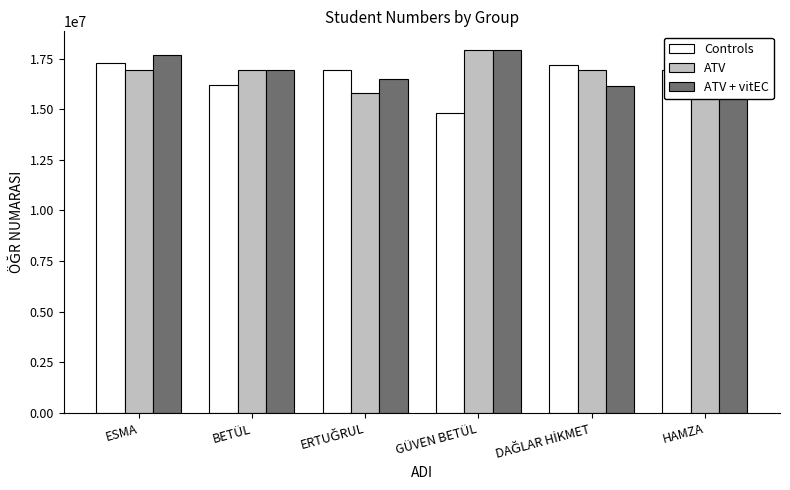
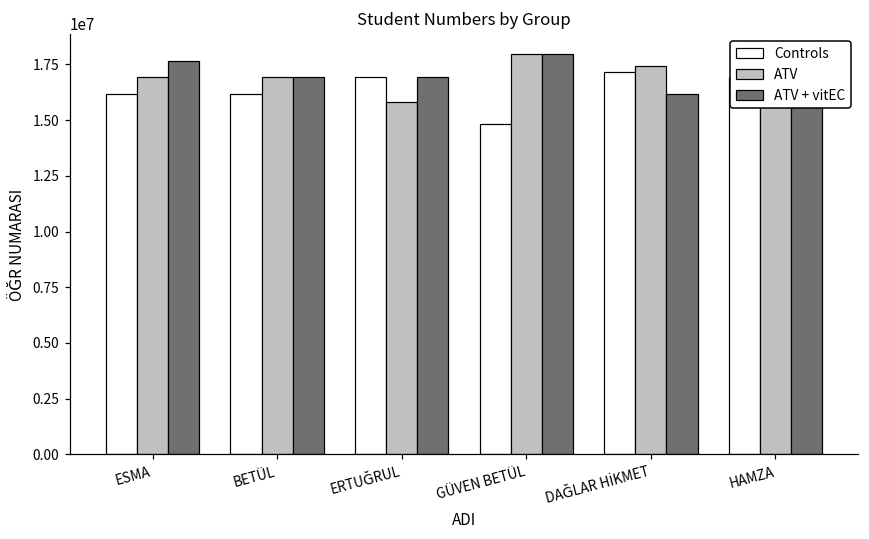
  {
    "Controls": {
-     "ESMA": 17300000,
+     "ESMA": 16200000,
      "BETÜL": 16200000,
      "ERTUĞRUL": 16900000,
      "GÜVEN BETÜL": 14800000,
      "DAĞLAR HİKMET": 17200000
    },
    "ATV": {
      "ESMA": 16900000,
      "BETÜL": 16900000,
      "ERTUĞRUL": 15800000,
      "GÜVEN BETÜL": 17900000,
-     "DAĞLAR HİKMET": 17000000
+     "DAĞLAR HİKMET": 17400000
    },
    "ATV + vitEC": {
      "ESMA": 17700000,
      "BETÜL": 16900000,
-     "ERTUĞRUL": 16500000,
+     "ERTUĞRUL": 16900000,
      "GÜVEN BETÜL": 17900000,
      "DAĞLAR HİKMET": 16200000
    }
  }
